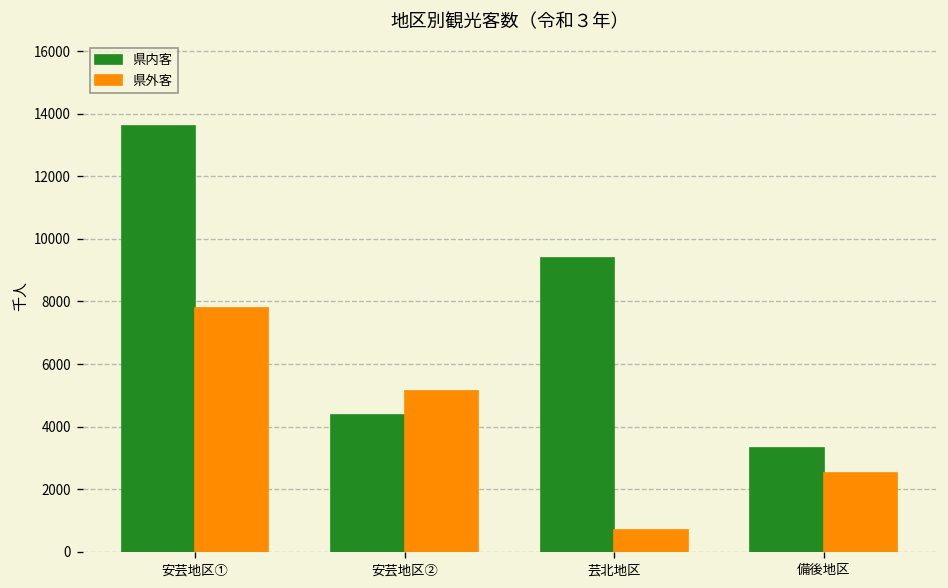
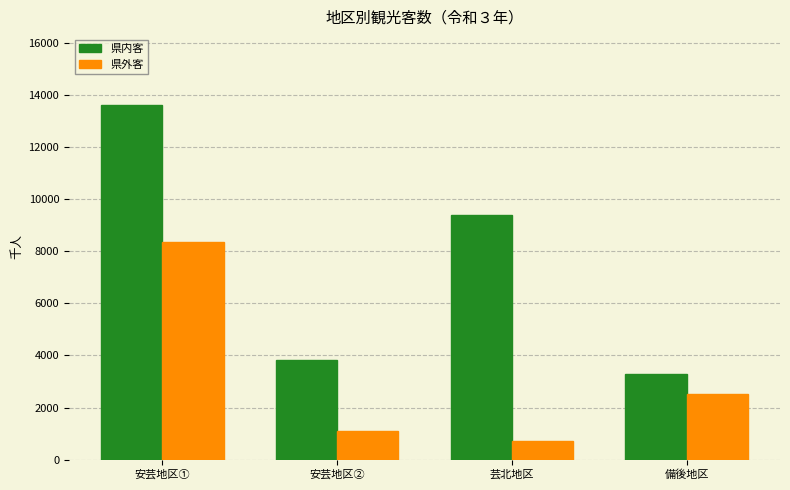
  {
    "県内客": {
      "安芸地区①": 13600,
-     "安芸地区②": 4400,
+     "安芸地区②": 3800,
      "芸北地区": 9400,
      "備後地区": 3300
    },
    "県外客": {
-     "安芸地区①": 7800,
-     "安芸地区②": 5100,
+     "安芸地区①": 8300,
+     "安芸地区②": 1100,
      "芸北地区": 700,
      "備後地区": 2500
    }
  }
